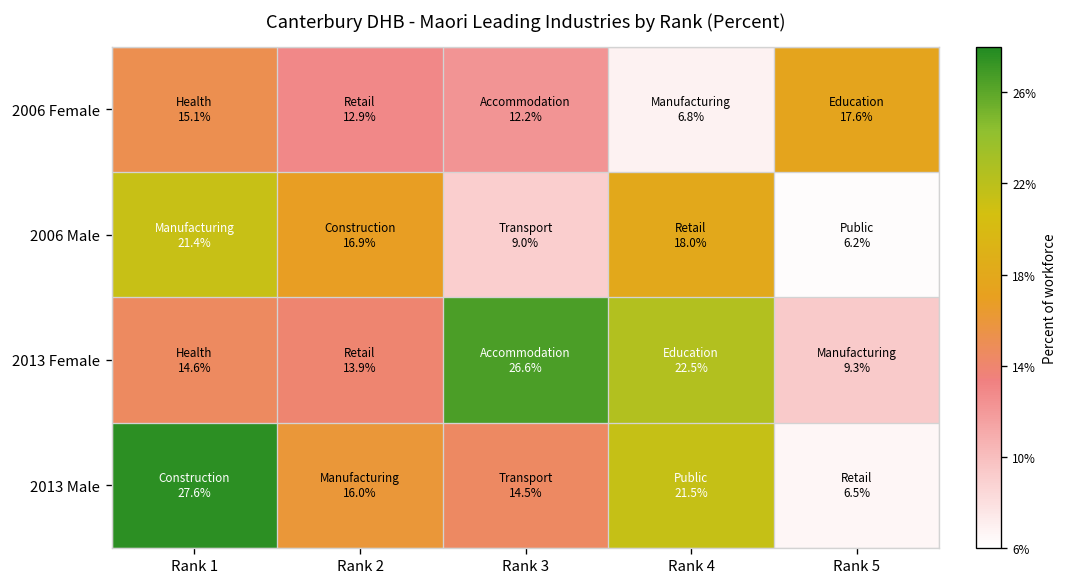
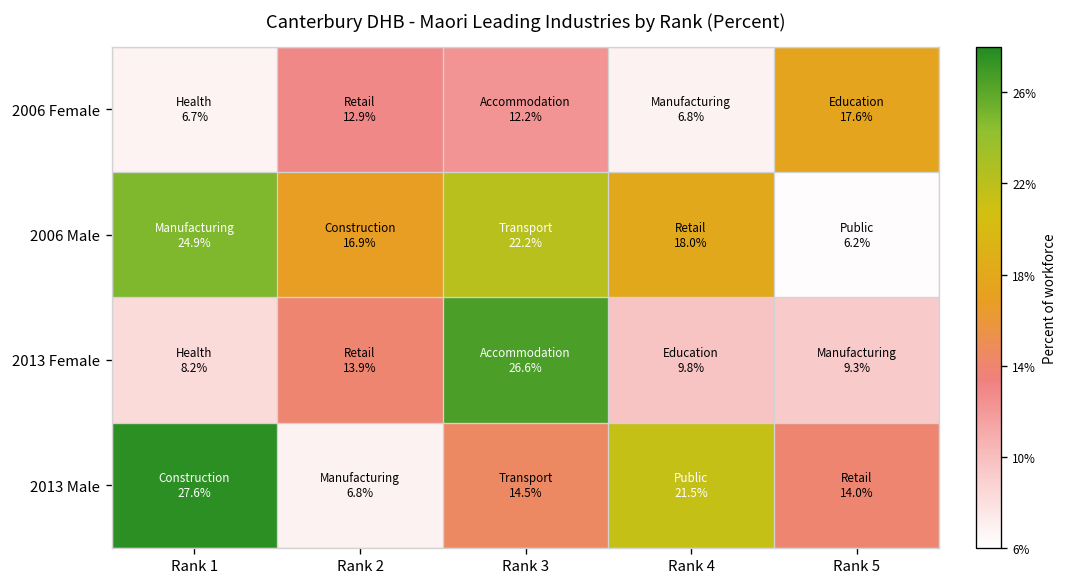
  {
    "2006 Female": {
-     "Rank 1": "15.1%",
+     "Rank 1": "6.7%",
      "Rank 2": "12.9%",
      "Rank 3": "12.2%",
      "Rank 4": "6.8%",
      "Rank 5": "17.6%"
    },
    "2006 Male": {
-     "Rank 1": "21.4%",
+     "Rank 1": "24.9%",
      "Rank 2": "16.9%",
-     "Rank 3": "9.0%",
+     "Rank 3": "22.2%",
      "Rank 4": "18.0%",
      "Rank 5": "6.2%"
    },
    "2013 Female": {
-     "Rank 1": "14.6%",
+     "Rank 1": "8.2%",
      "Rank 2": "13.9%",
      "Rank 3": "26.6%",
-     "Rank 4": "22.5%",
+     "Rank 4": "9.8%",
      "Rank 5": "9.3%"
    },
    "2013 Male": {
      "Rank 1": "27.6%",
-     "Rank 2": "16.0%",
+     "Rank 2": "6.8%",
      "Rank 3": "14.5%",
      "Rank 4": "21.5%",
-     "Rank 5": "6.5%"
+     "Rank 5": "14.0%"
    }
  }
